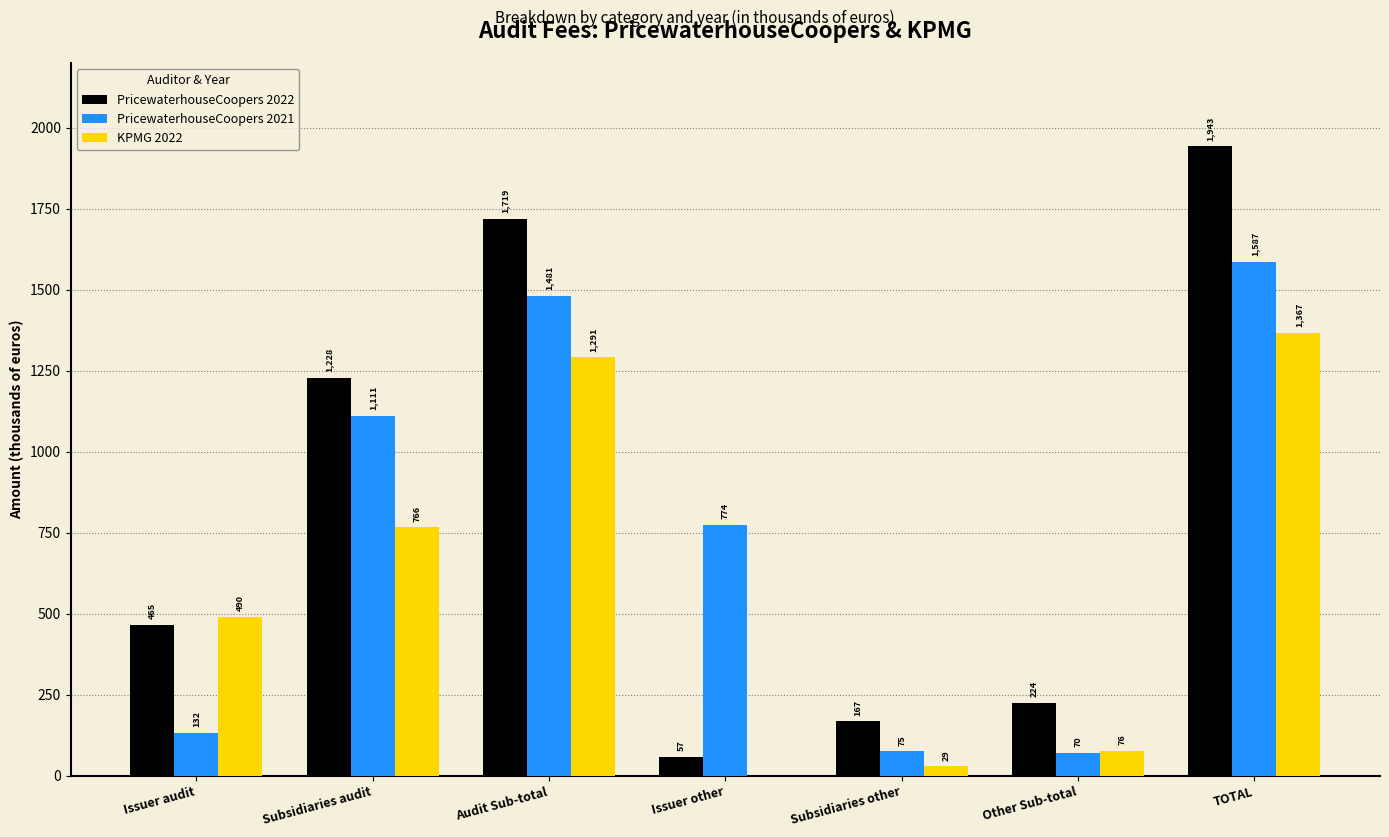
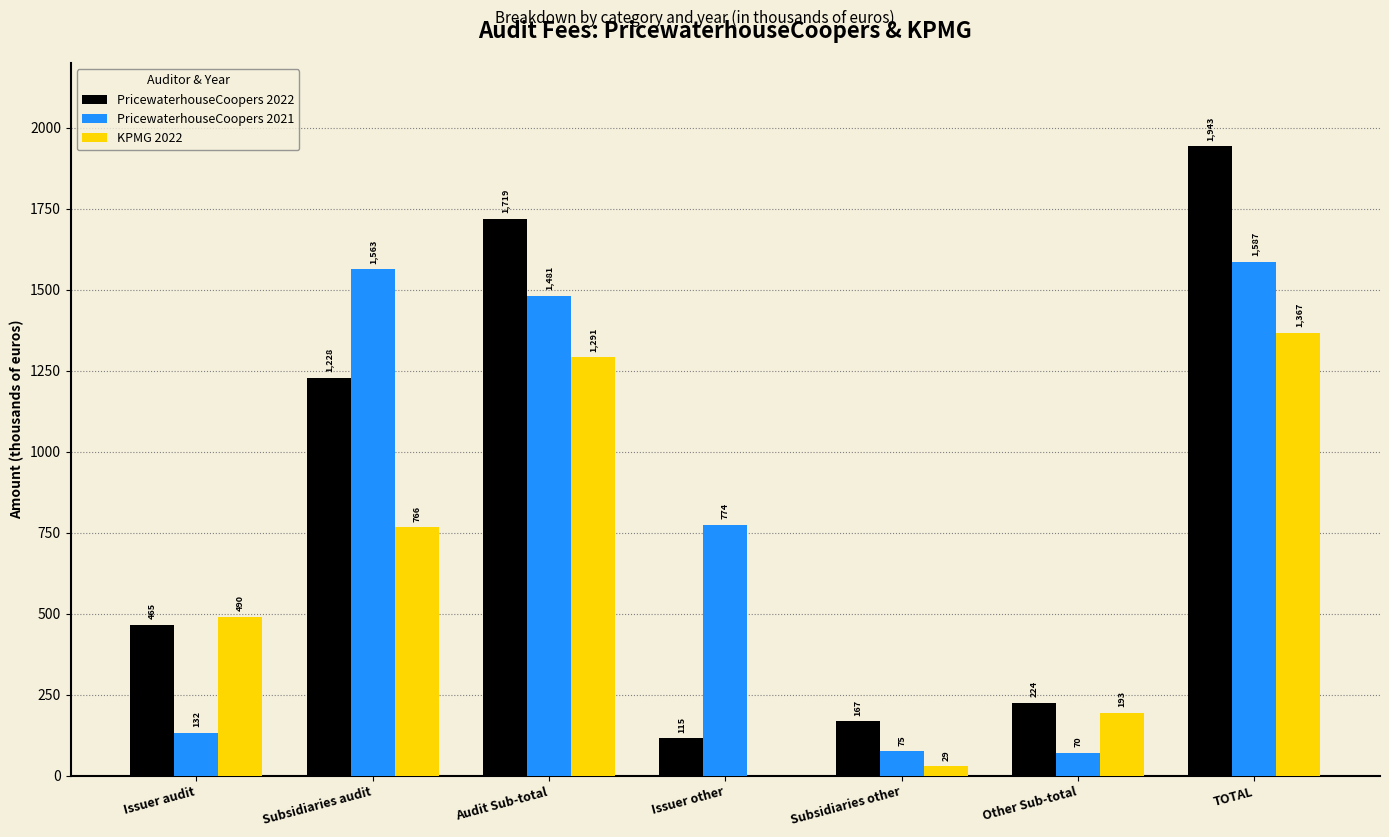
  {
    "PricewaterhouseCoopers 2022": {
      "Issuer audit": "465",
      "Subsidiaries audit": "1,228",
      "Audit Sub-total": "1,719",
-     "Issuer other": "57",
+     "Issuer other": "115",
      "Subsidiaries other": "167",
      "Other Sub-total": "224",
      "TOTAL": "1,943"
    },
    "PricewaterhouseCoopers 2021": {
      "Issuer audit": "132",
-     "Subsidiaries audit": "1,111",
+     "Subsidiaries audit": "1,563",
      "Audit Sub-total": "1,481",
      "Issuer other": "774",
      "Subsidiaries other": "75",
      "Other Sub-total": "70",
      "TOTAL": "1,587"
    },
    "KPMG 2022": {
      "Issuer audit": "490",
      "Subsidiaries audit": "766",
      "Audit Sub-total": "1,291",
      "Subsidiaries other": "29",
-     "Other Sub-total": "76",
+     "Other Sub-total": "193",
      "TOTAL": "1,367"
    }
  }
